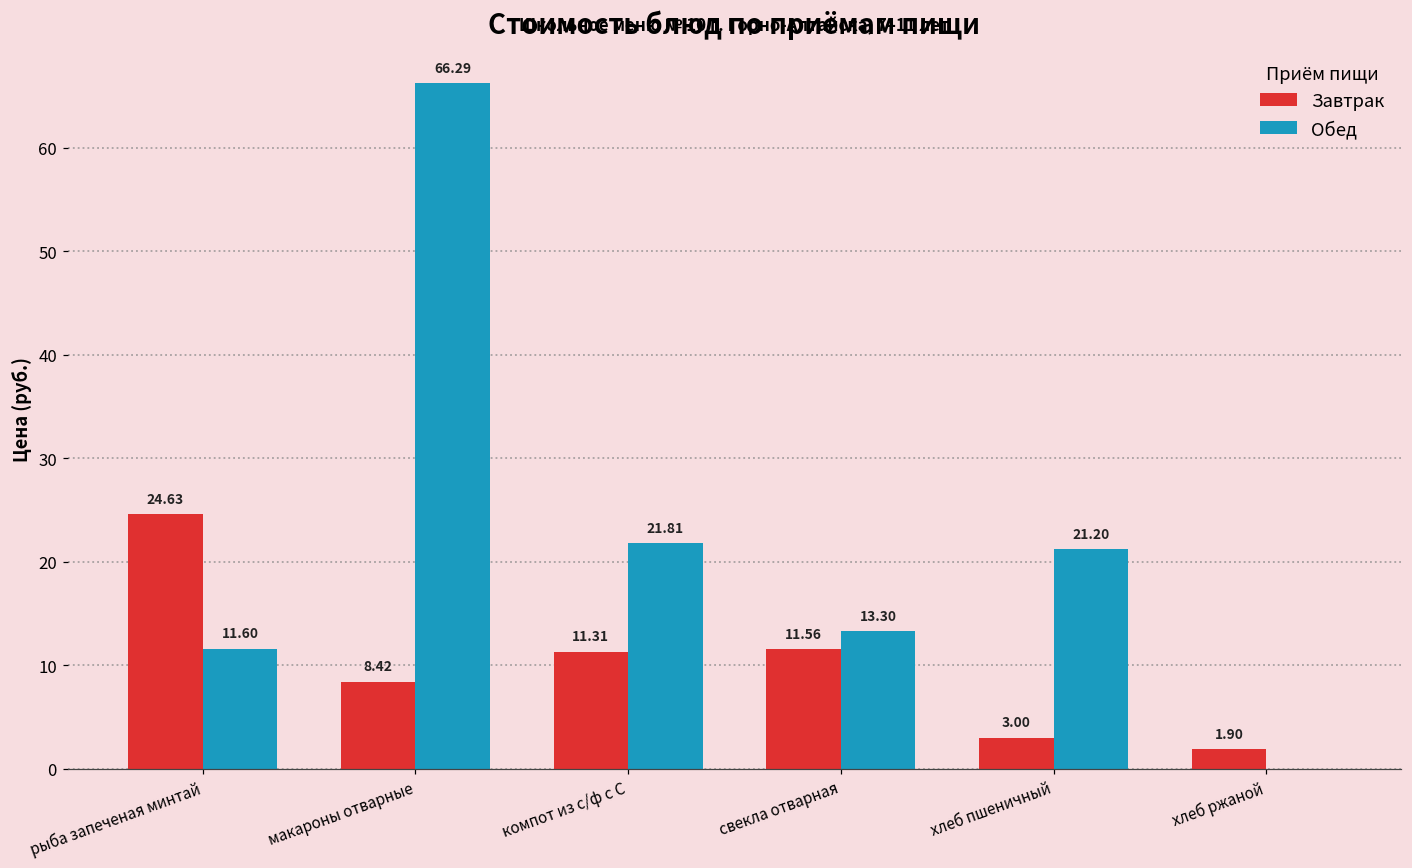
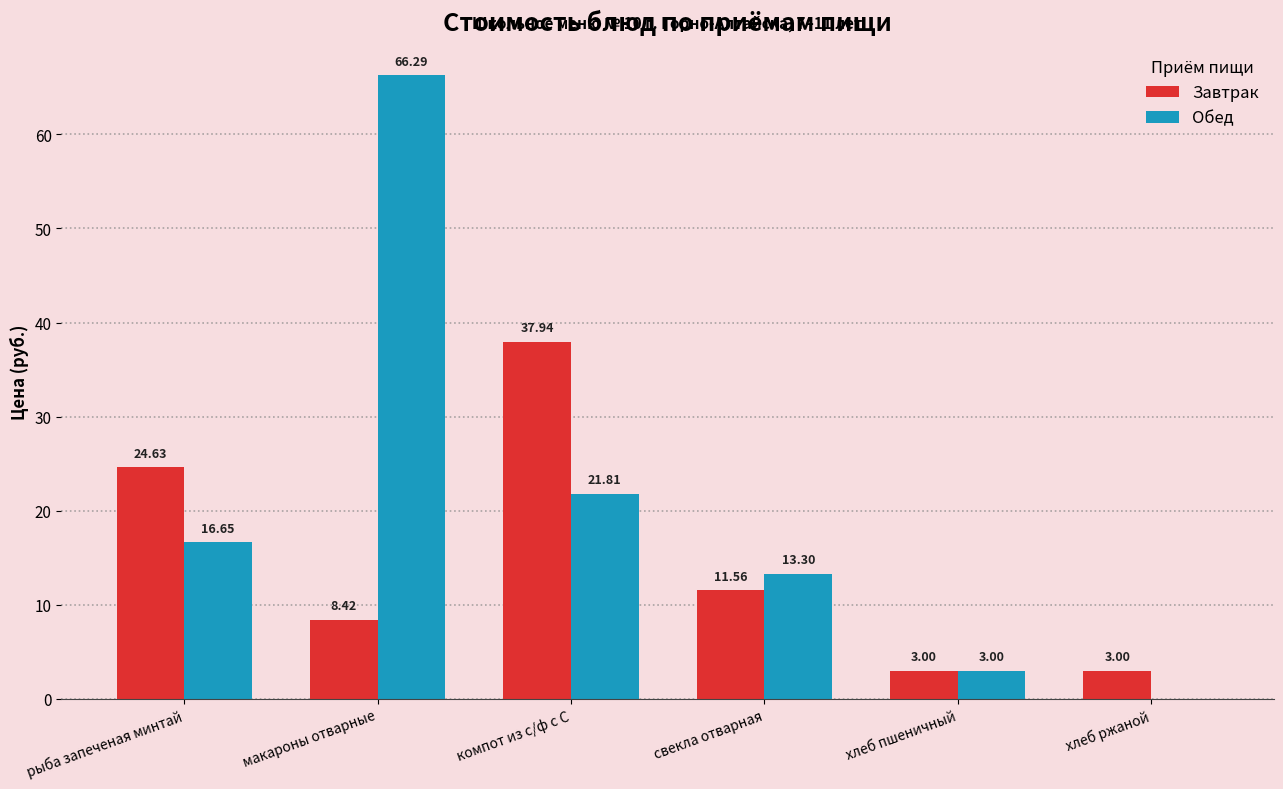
  {
    "Завтрак": {
      "рыба запеченая минтай": 24.63,
      "макароны отварные": 8.42,
-     "компот из с/ф с С": 11.31,
+     "компот из с/ф с С": 37.94,
      "свекла отварная": 11.56,
      "хлеб пшеничный": 3.00,
-     "хлеб ржаной": 1.90
+     "хлеб ржаной": 3.00
    },
    "Обед": {
-     "рыба запеченая минтай": 11.60,
+     "рыба запеченая минтай": 16.65,
      "макароны отварные": 66.29,
      "компот из с/ф с С": 21.81,
      "свекла отварная": 13.30,
-     "хлеб пшеничный": 21.20
+     "хлеб пшеничный": 3.00
    }
  }
